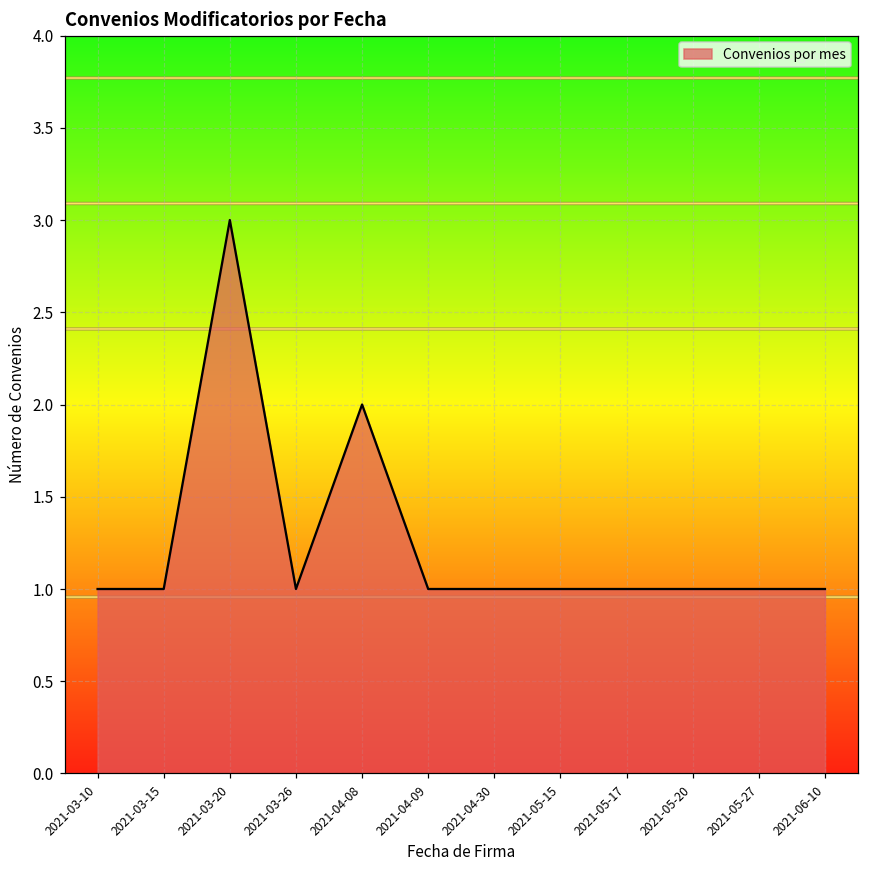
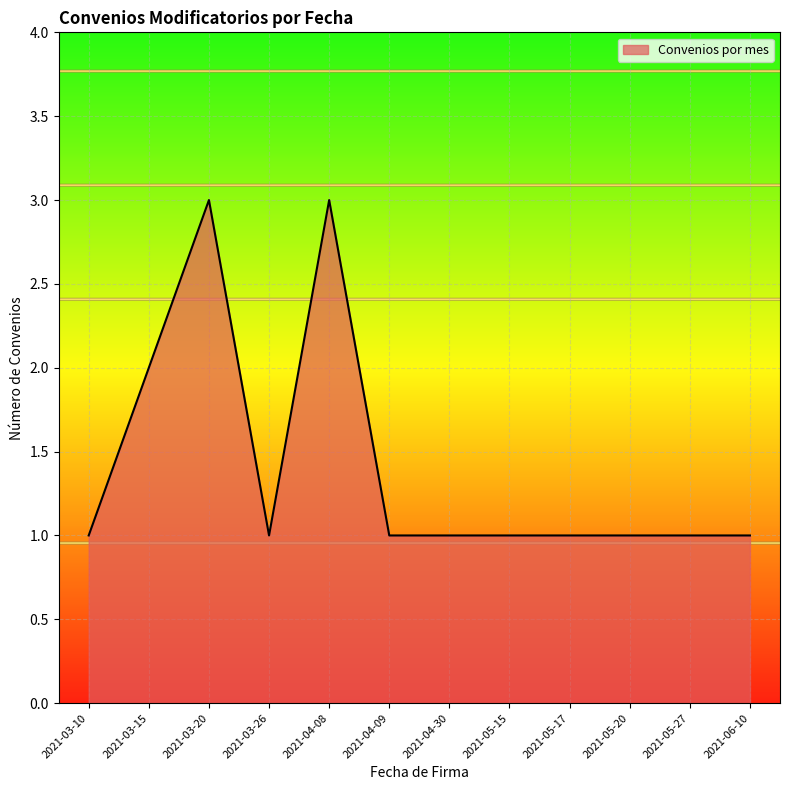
  {
    "2021-03-10": 1,
-   "2021-03-15": 1,
+   "2021-03-15": 2,
    "2021-03-20": 3,
    "2021-03-26": 1,
-   "2021-04-08": 2,
+   "2021-04-08": 3,
    "2021-04-09": 1,
    "2021-04-30": 1,
    "2021-05-15": 1,
    "2021-05-17": 1,
    "2021-05-20": 1,
    "2021-05-27": 1,
    "2021-06-10": 1
  }
